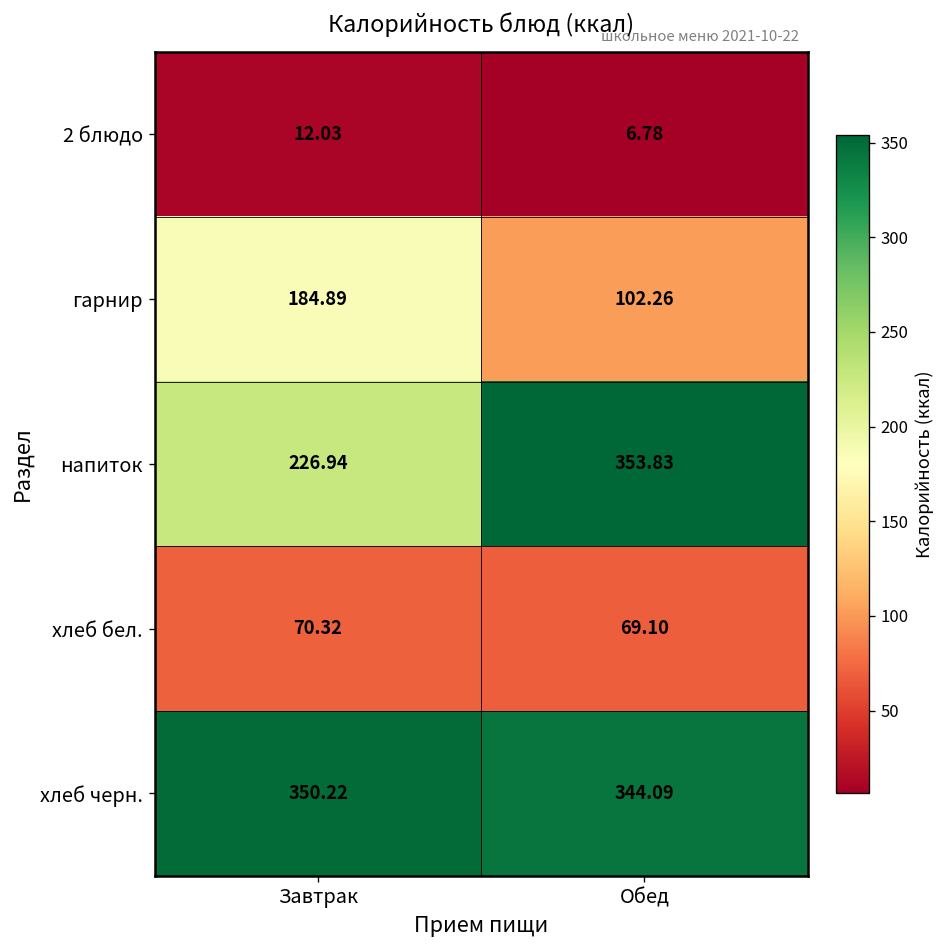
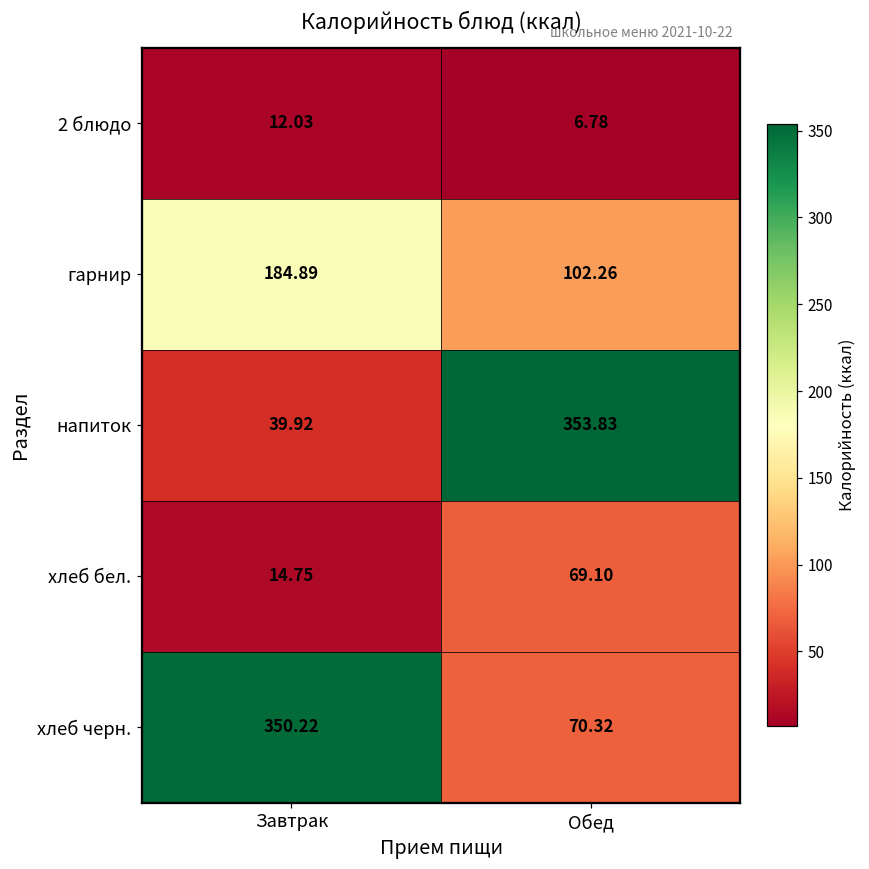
  {
    "2 блюдо": {
      "Завтрак": 12.03,
      "Обед": 6.78
    },
    "гарнир": {
      "Завтрак": 184.89,
      "Обед": 102.26
    },
    "напиток": {
-     "Завтрак": 226.94,
+     "Завтрак": 39.92,
      "Обед": 353.83
    },
    "хлеб бел.": {
-     "Завтрак": 70.32,
+     "Завтрак": 14.75,
      "Обед": 69.10
    },
    "хлеб черн.": {
      "Завтрак": 350.22,
-     "Обед": 344.09
+     "Обед": 70.32
    }
  }
